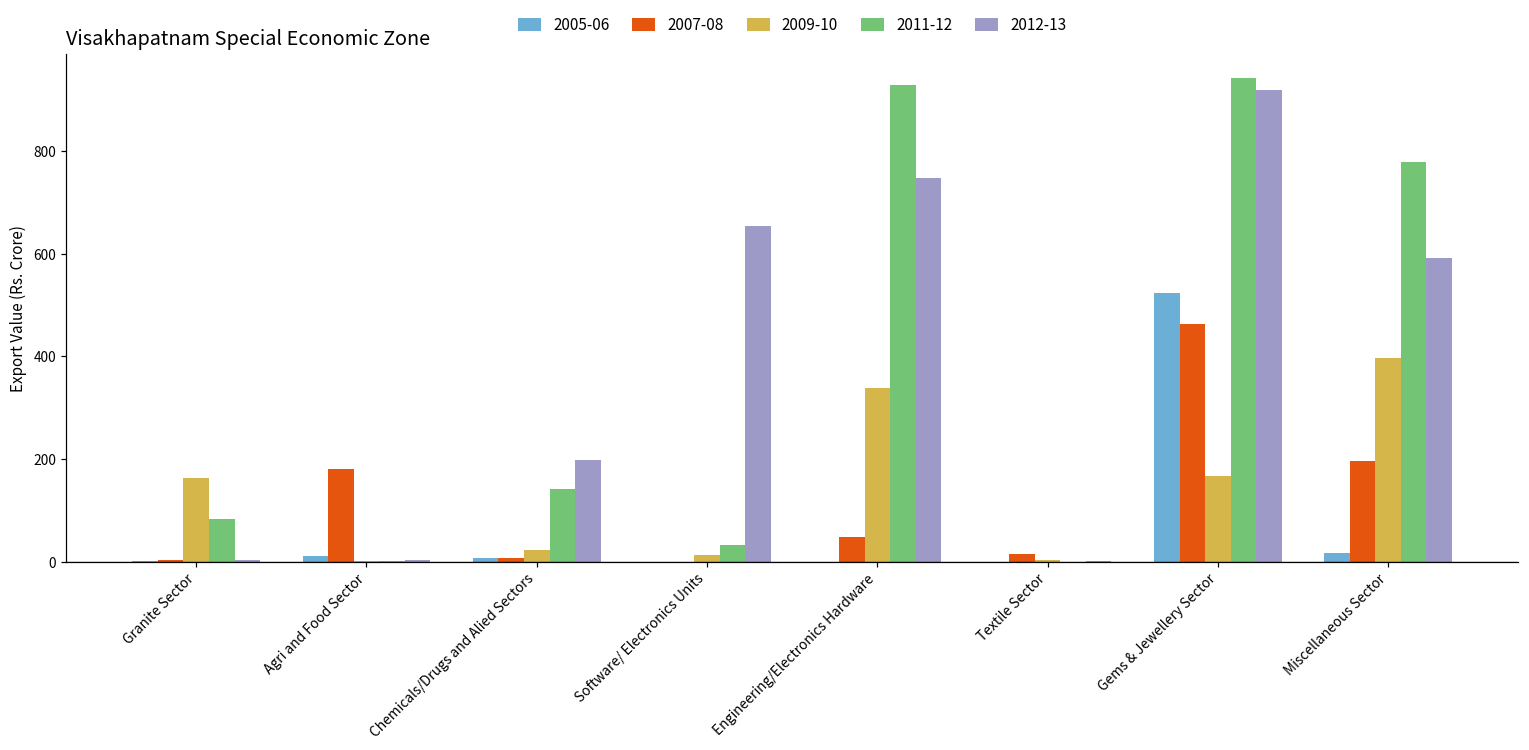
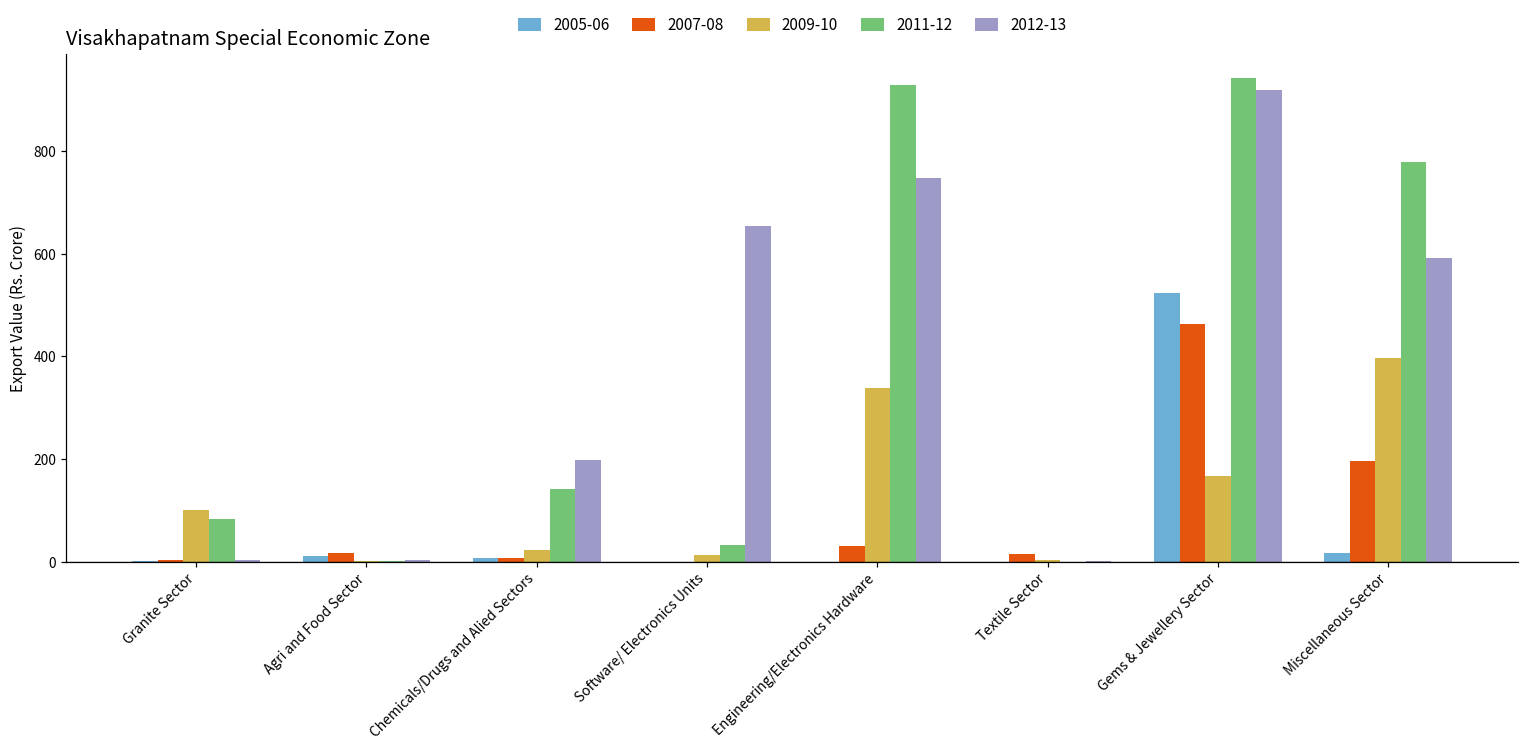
  {
    "2007-08": {
-     "Agri and Food Sector": 180,
+     "Agri and Food Sector": 20,
      "Chemicals/Drugs and Alied Sectors": 10,
      "Software/ Electronics Units": 0,
-     "Engineering/Electronics Hardware": 50,
+     "Engineering/Electronics Hardware": 30,
      "Textile Sector": 20,
      "Gems & Jewellery Sector": 460,
      "Miscellaneous Sector": 200
    },
    "2009-10": {
-     "Granite Sector": 160,
+     "Granite Sector": 100,
      "Chemicals/Drugs and Alied Sectors": 20,
      "Software/ Electronics Units": 10,
      "Engineering/Electronics Hardware": 340,
      "Gems & Jewellery Sector": 170,
      "Miscellaneous Sector": 400
    },
    "2011-12": {
      "Granite Sector": 80,
      "Chemicals/Drugs and Alied Sectors": 140,
      "Software/ Electronics Units": 30,
      "Engineering/Electronics Hardware": 930,
      "Textile Sector": 0,
      "Gems & Jewellery Sector": 940,
      "Miscellaneous Sector": 780
    }
  }
